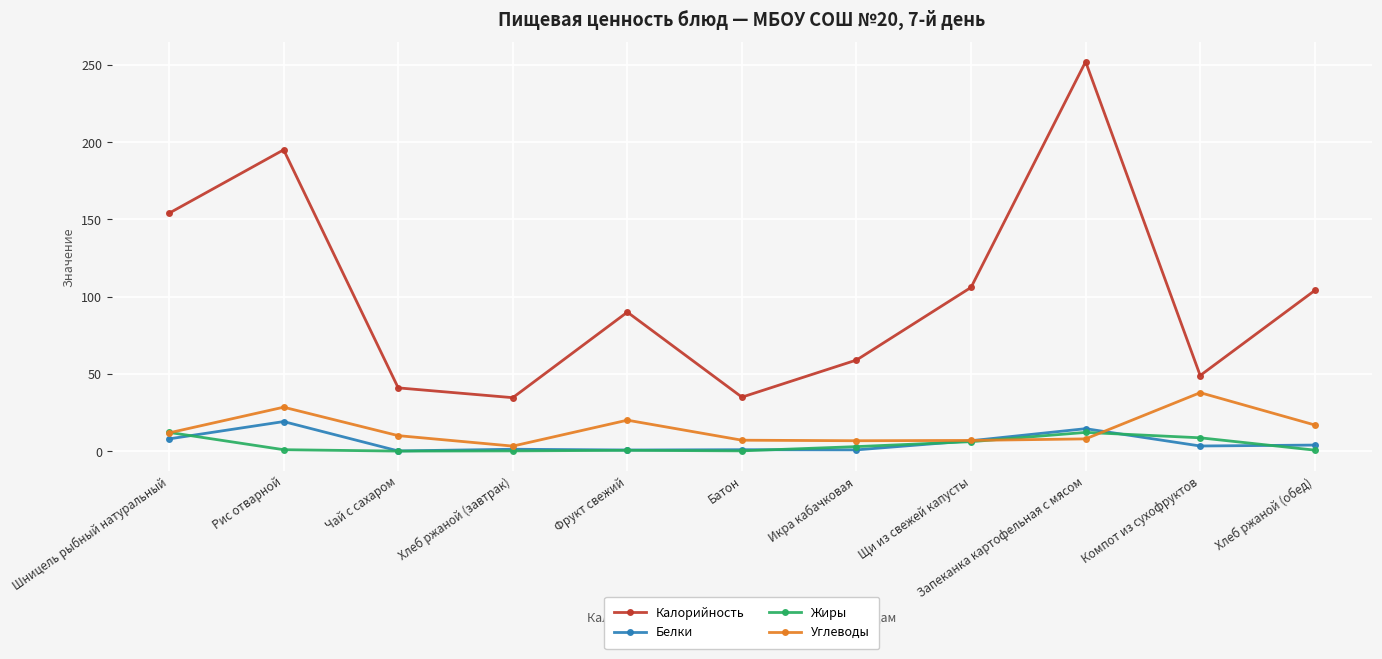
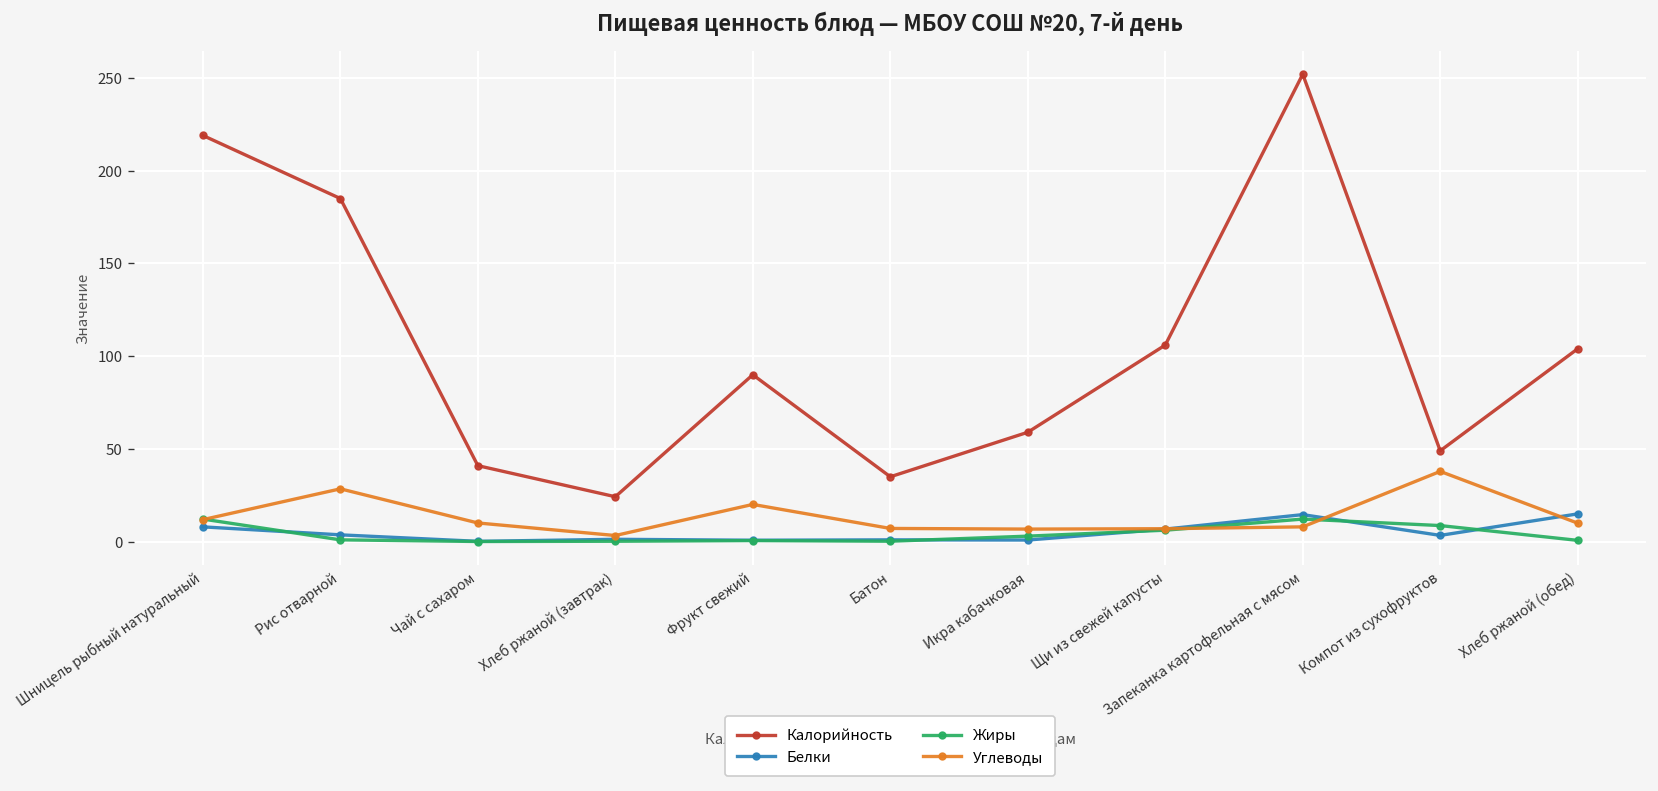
  {
    "Калорийность": {
-     "Шницель рыбный натуральный": 154,
-     "Рис отварной": 195,
+     "Шницель рыбный натуральный": 219,
+     "Рис отварной": 185,
      "Чай с сахаром": 41,
-     "Хлеб ржаной (завтрак)": 35,
+     "Хлеб ржаной (завтрак)": 24,
      "Фрукт свежий": 90,
      "Батон": 35,
      "Икра кабачковая": 59,
      "Щи из свежей капусты": 106,
      "Запеканка картофельная с мясом": 252,
      "Компот из сухофруктов": 49,
      "Хлеб ржаной (обед)": 104
    },
    "Белки": {
      "Шницель рыбный натуральный": 8,
-     "Рис отварной": 19,
+     "Рис отварной": 4,
      "Икра кабачковая": 1,
      "Запеканка картофельная с мясом": 15,
      "Компот из сухофруктов": 3,
-     "Хлеб ржаной (обед)": 4
+     "Хлеб ржаной (обед)": 15
    },
    "Жиры": {
      "Рис отварной": 1,
      "Икра кабачковая": 3,
      "Запеканка картофельная с мясом": 12,
      "Компот из сухофруктов": 9,
      "Хлеб ржаной (обед)": 1
    },
    "Углеводы": {
      "Рис отварной": 29,
      "Чай с сахаром": 10,
      "Хлеб ржаной (завтрак)": 3,
      "Фрукт свежий": 20,
      "Батон": 7,
      "Икра кабачковая": 7,
      "Запеканка картофельная с мясом": 8,
      "Компот из сухофруктов": 38,
-     "Хлеб ржаной (обед)": 17
+     "Хлеб ржаной (обед)": 10
    }
  }
